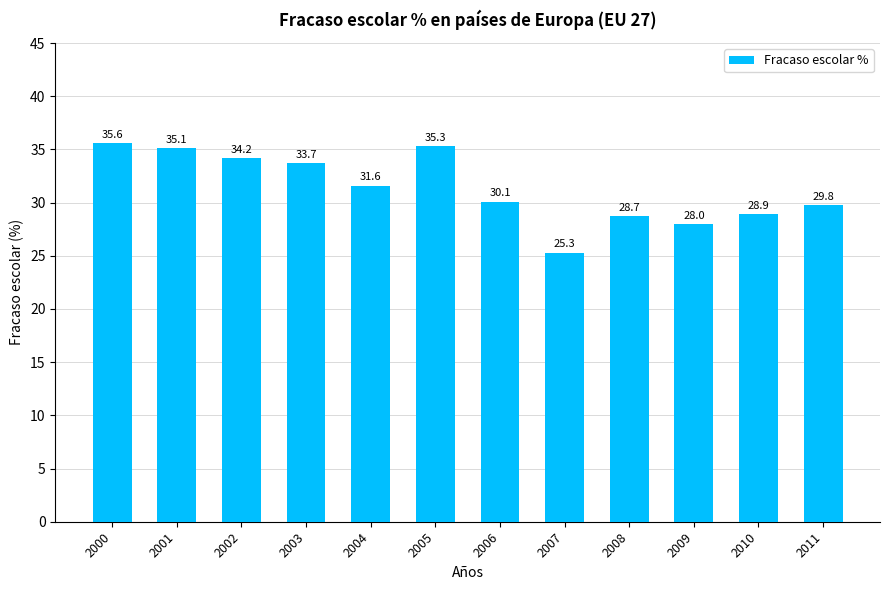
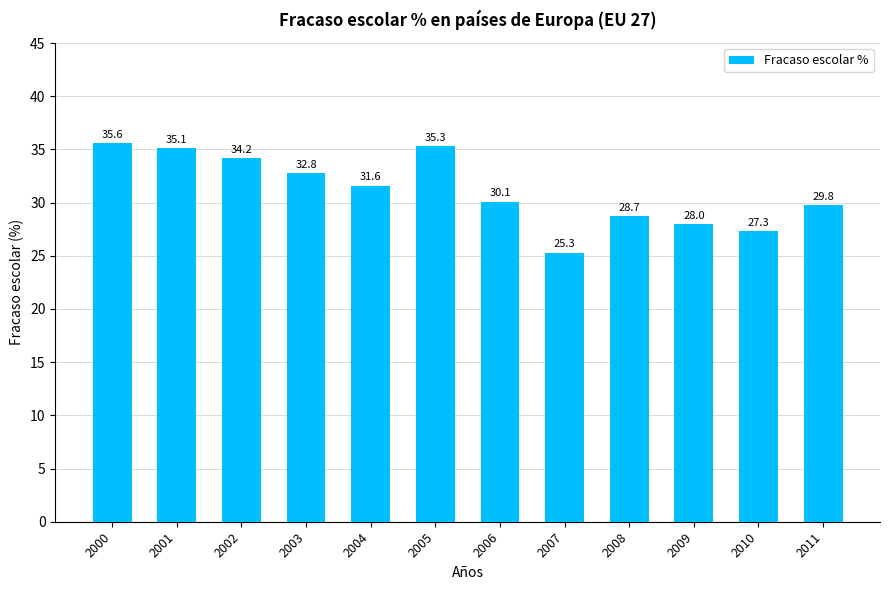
  {
    "2000": 35.6,
    "2001": 35.1,
    "2002": 34.2,
-   "2003": 33.7,
+   "2003": 32.8,
    "2004": 31.6,
    "2005": 35.3,
    "2006": 30.1,
    "2007": 25.3,
    "2008": 28.7,
    "2009": 28.0,
-   "2010": 28.9,
+   "2010": 27.3,
    "2011": 29.8
  }
